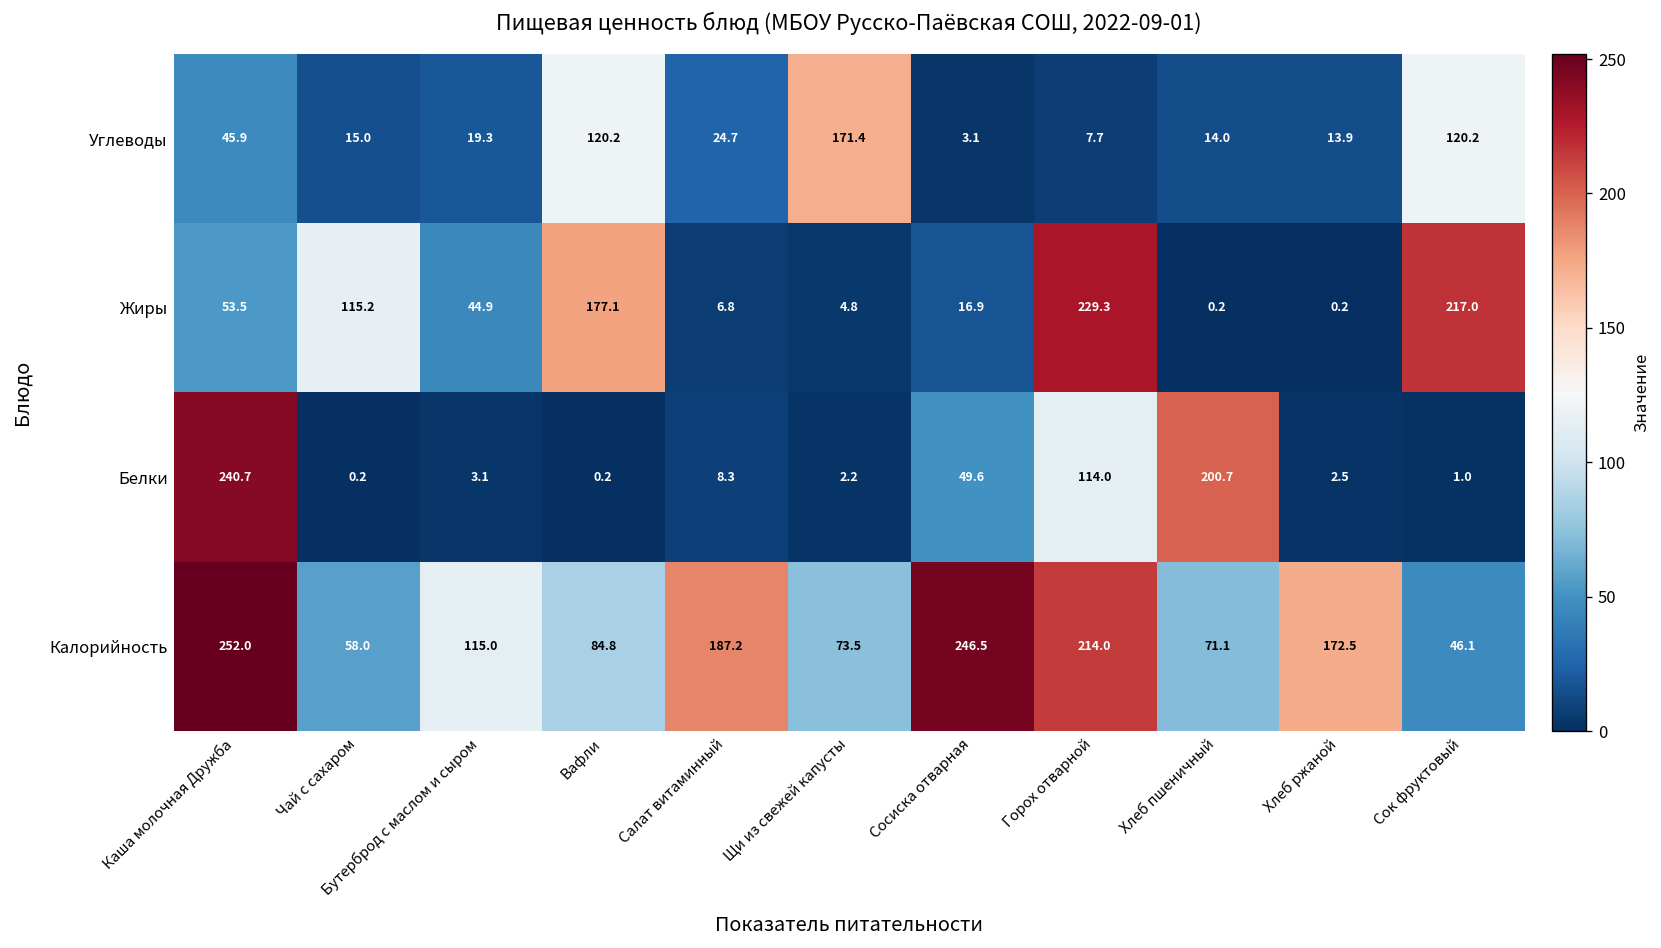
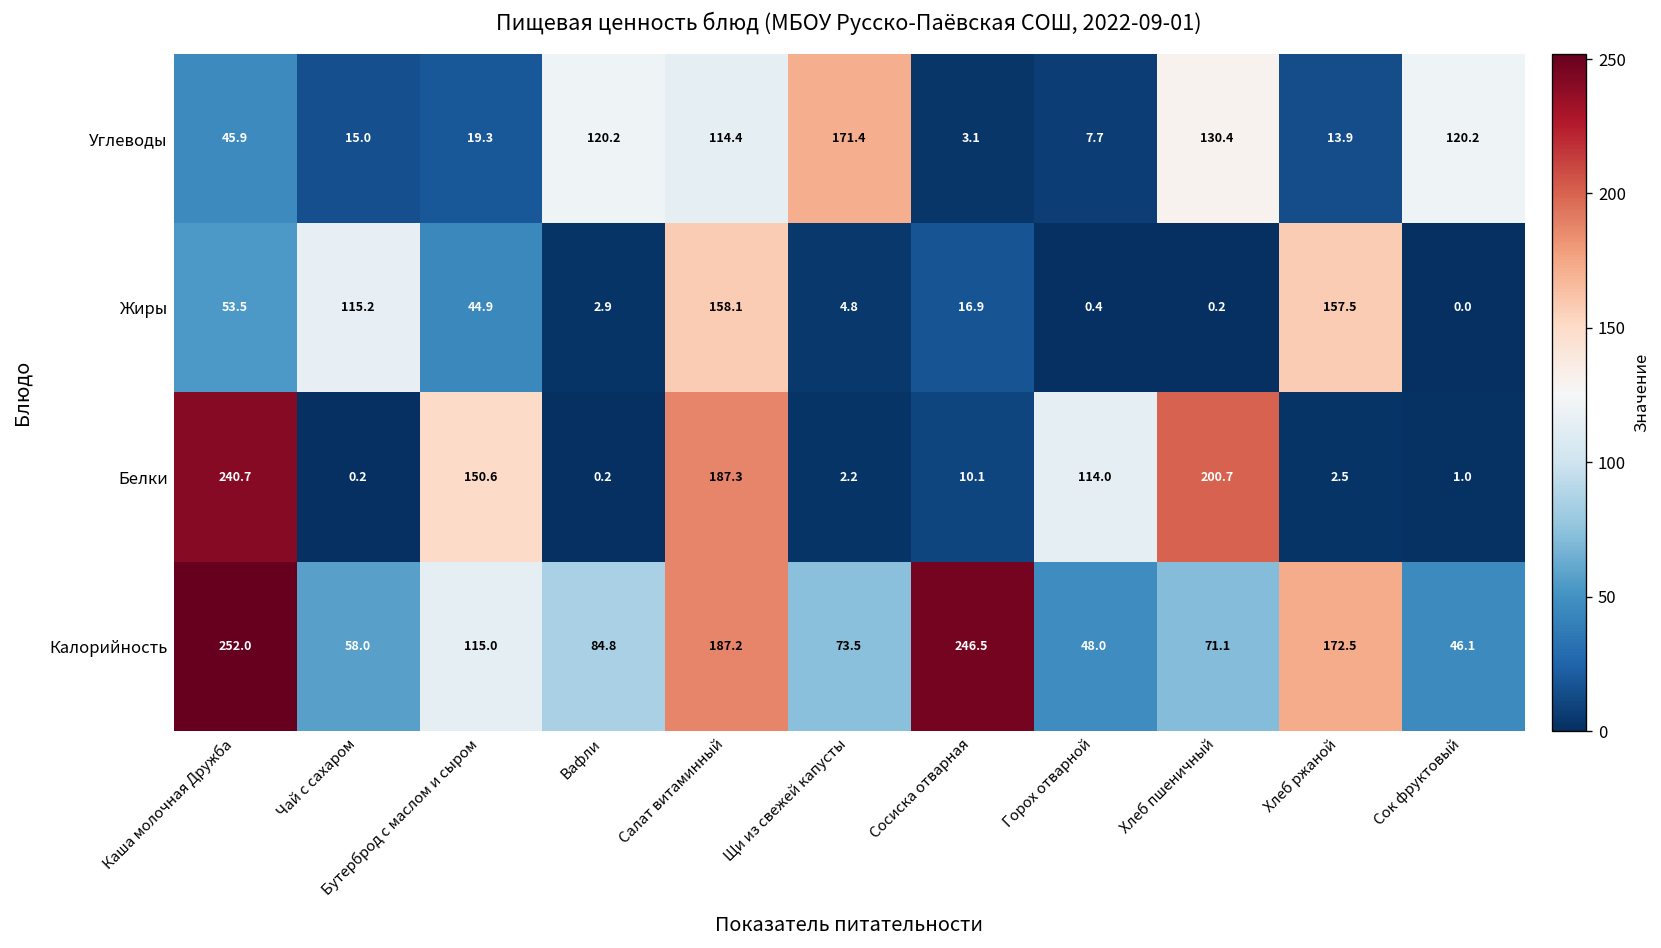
  {
    "Углеводы": {
      "Каша молочная Дружба": 45.9,
      "Чай с сахаром": 15.0,
      "Бутерброд с маслом и сыром": 19.3,
      "Вафли": 120.2,
-     "Салат витаминный": 24.7,
+     "Салат витаминный": 114.4,
      "Щи из свежей капусты": 171.4,
      "Сосиска отварная": 3.1,
      "Горох отварной": 7.7,
-     "Хлеб пшеничный": 14.0,
+     "Хлеб пшеничный": 130.4,
      "Хлеб ржаной": 13.9,
      "Сок фруктовый": 120.2
    },
    "Жиры": {
      "Каша молочная Дружба": 53.5,
      "Чай с сахаром": 115.2,
      "Бутерброд с маслом и сыром": 44.9,
-     "Вафли": 177.1,
-     "Салат витаминный": 6.8,
+     "Вафли": 2.9,
+     "Салат витаминный": 158.1,
      "Щи из свежей капусты": 4.8,
      "Сосиска отварная": 16.9,
-     "Горох отварной": 229.3,
+     "Горох отварной": 0.4,
      "Хлеб пшеничный": 0.2,
-     "Хлеб ржаной": 0.2,
-     "Сок фруктовый": 217.0
+     "Хлеб ржаной": 157.5,
+     "Сок фруктовый": 0.0
    },
    "Белки": {
      "Каша молочная Дружба": 240.7,
      "Чай с сахаром": 0.2,
-     "Бутерброд с маслом и сыром": 3.1,
+     "Бутерброд с маслом и сыром": 150.6,
      "Вафли": 0.2,
-     "Салат витаминный": 8.3,
+     "Салат витаминный": 187.3,
      "Щи из свежей капусты": 2.2,
-     "Сосиска отварная": 49.6,
+     "Сосиска отварная": 10.1,
      "Горох отварной": 114.0,
      "Хлеб пшеничный": 200.7,
      "Хлеб ржаной": 2.5,
      "Сок фруктовый": 1.0
    },
    "Калорийность": {
      "Каша молочная Дружба": 252.0,
      "Чай с сахаром": 58.0,
      "Бутерброд с маслом и сыром": 115.0,
      "Вафли": 84.8,
      "Салат витаминный": 187.2,
      "Щи из свежей капусты": 73.5,
      "Сосиска отварная": 246.5,
-     "Горох отварной": 214.0,
+     "Горох отварной": 48.0,
      "Хлеб пшеничный": 71.1,
      "Хлеб ржаной": 172.5,
      "Сок фруктовый": 46.1
    }
  }
